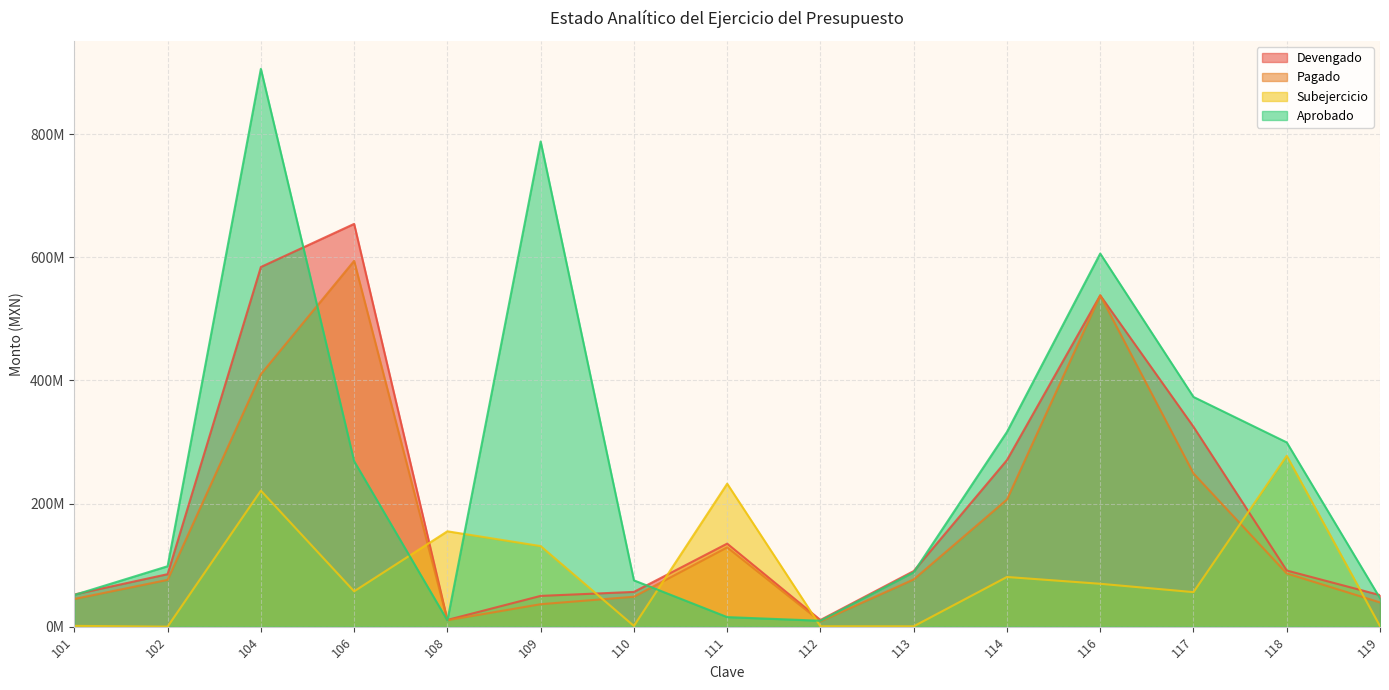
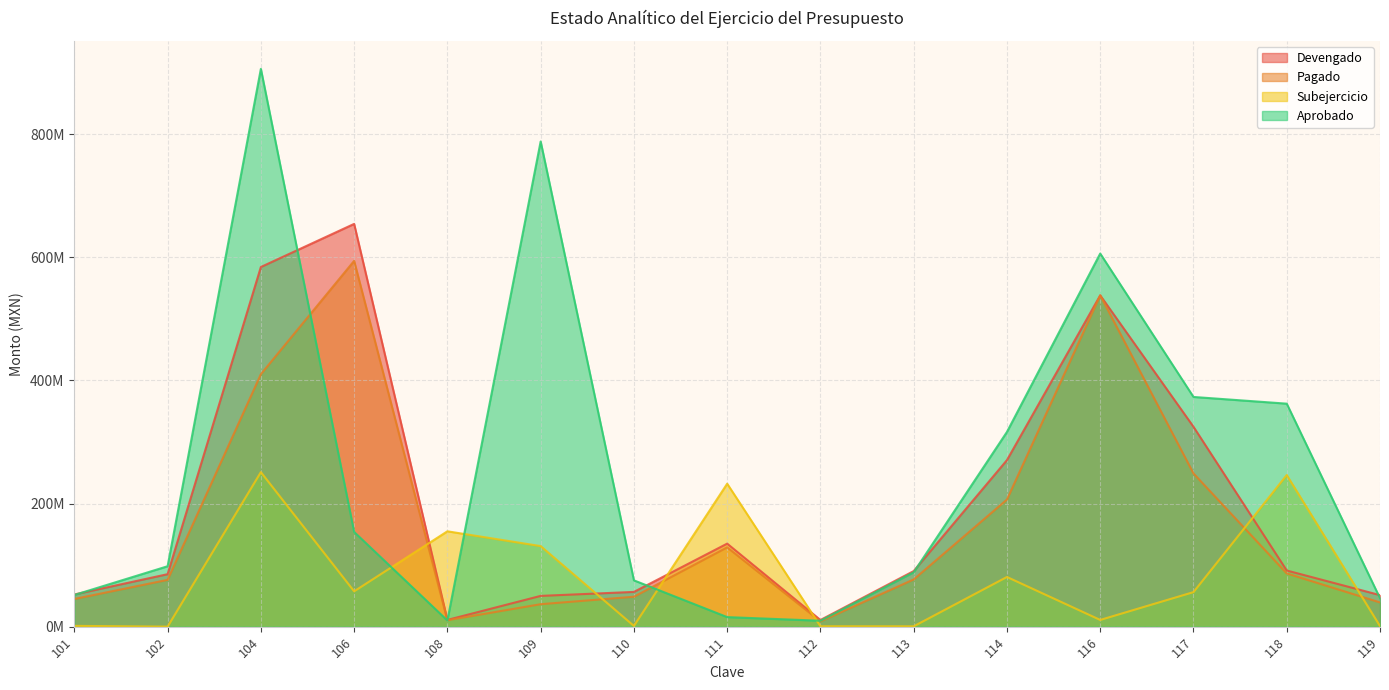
  {
    "Subejercicio": {
      "101": 0,
      "102": 0,
-     "104": 220000000,
+     "104": 250000000,
      "106": 60000000,
      "108": 150000000,
      "109": 130000000,
      "110": 0,
      "111": 230000000,
      "112": 0,
      "113": 0,
      "114": 80000000,
-     "116": 70000000,
+     "116": 10000000,
      "117": 60000000,
-     "118": 280000000,
+     "118": 250000000,
      "119": 0
    },
    "Aprobado": {
      "102": 100000000,
      "104": 910000000,
-     "106": 270000000,
+     "106": 150000000,
      "109": 790000000,
      "110": 80000000,
      "111": 20000000,
      "114": 320000000,
      "116": 610000000,
      "117": 370000000,
-     "118": 300000000,
+     "118": 360000000,
      "119": 50000000
    }
  }
